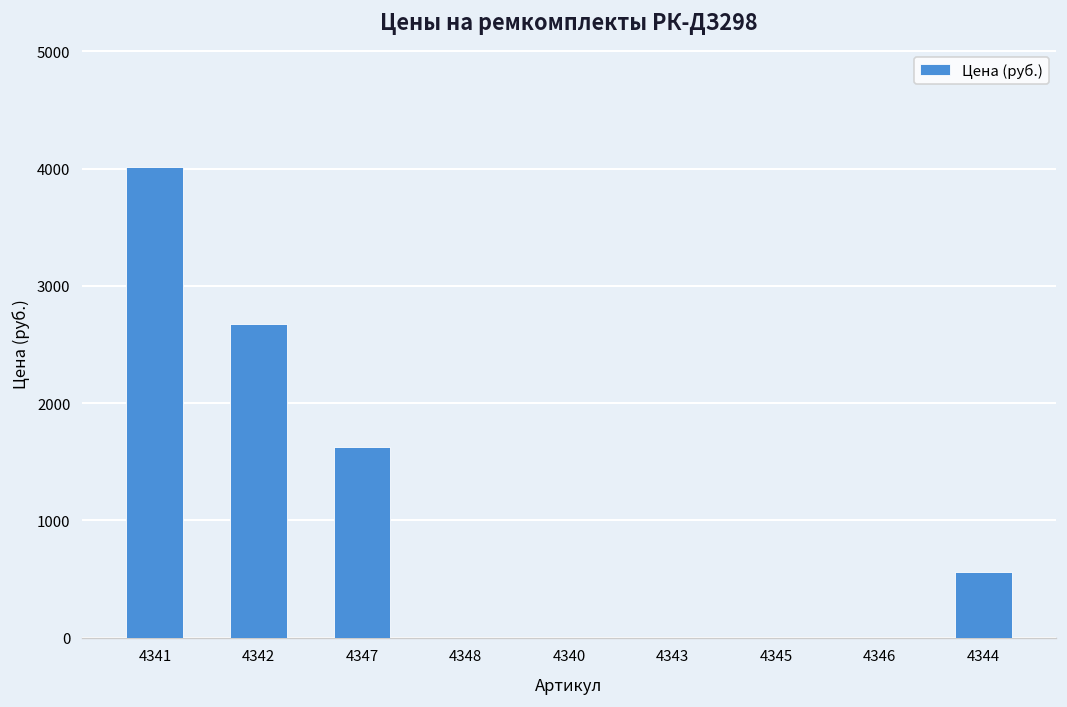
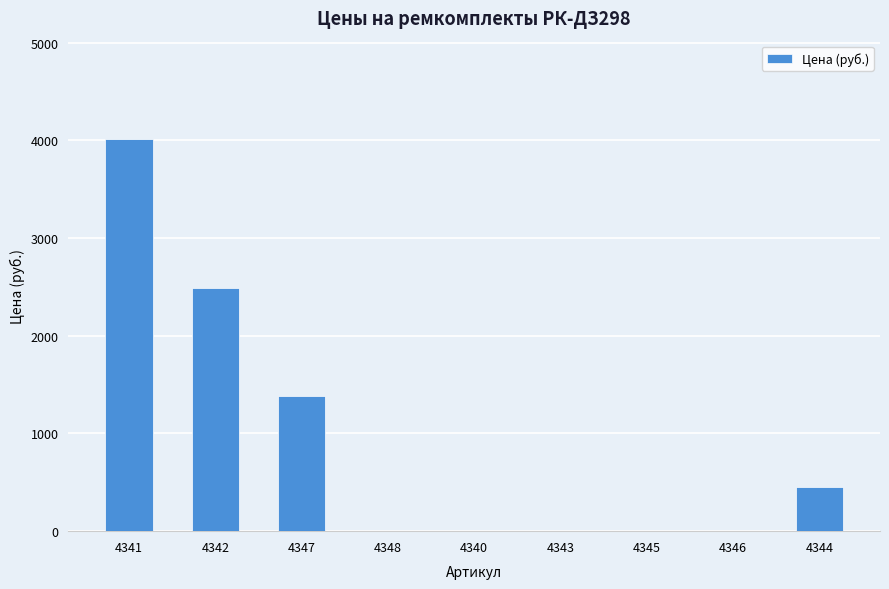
  {
    "4341": 4000,
-   "4342": 2700,
-   "4347": 1600,
+   "4342": 2500,
+   "4347": 1400,
    "4348": 0,
    "4340": 0,
    "4343": 0,
    "4345": 0,
    "4346": 0,
-   "4344": 600
+   "4344": 500
  }
